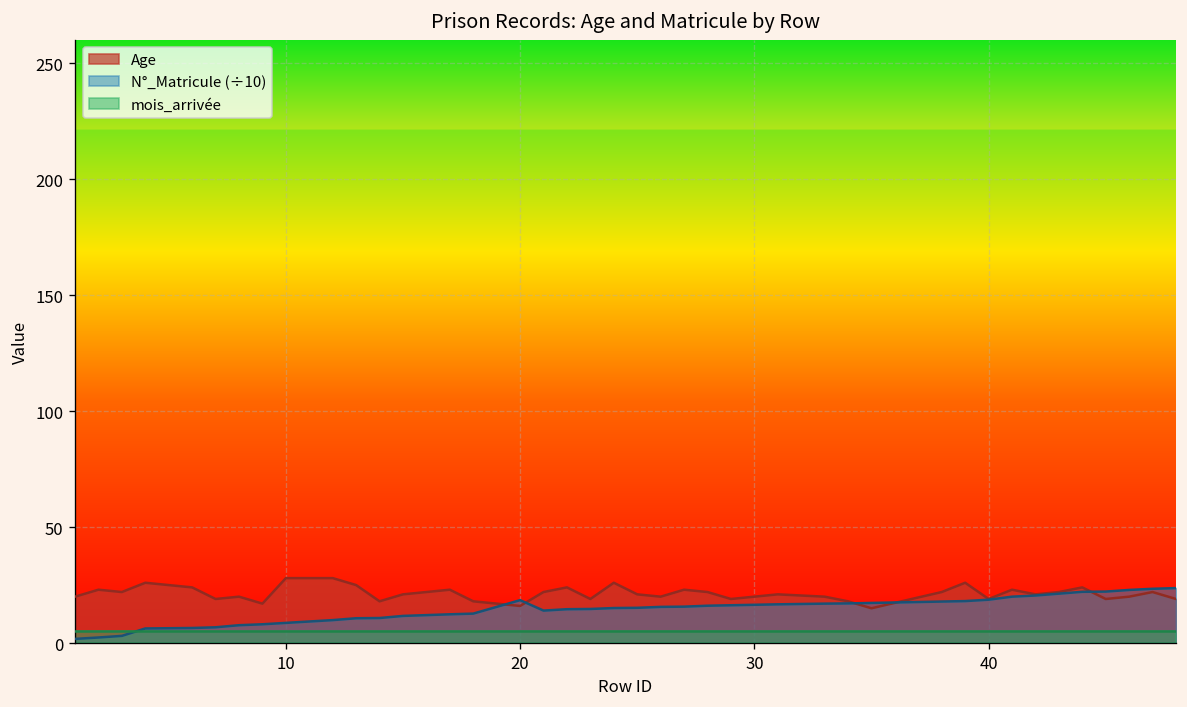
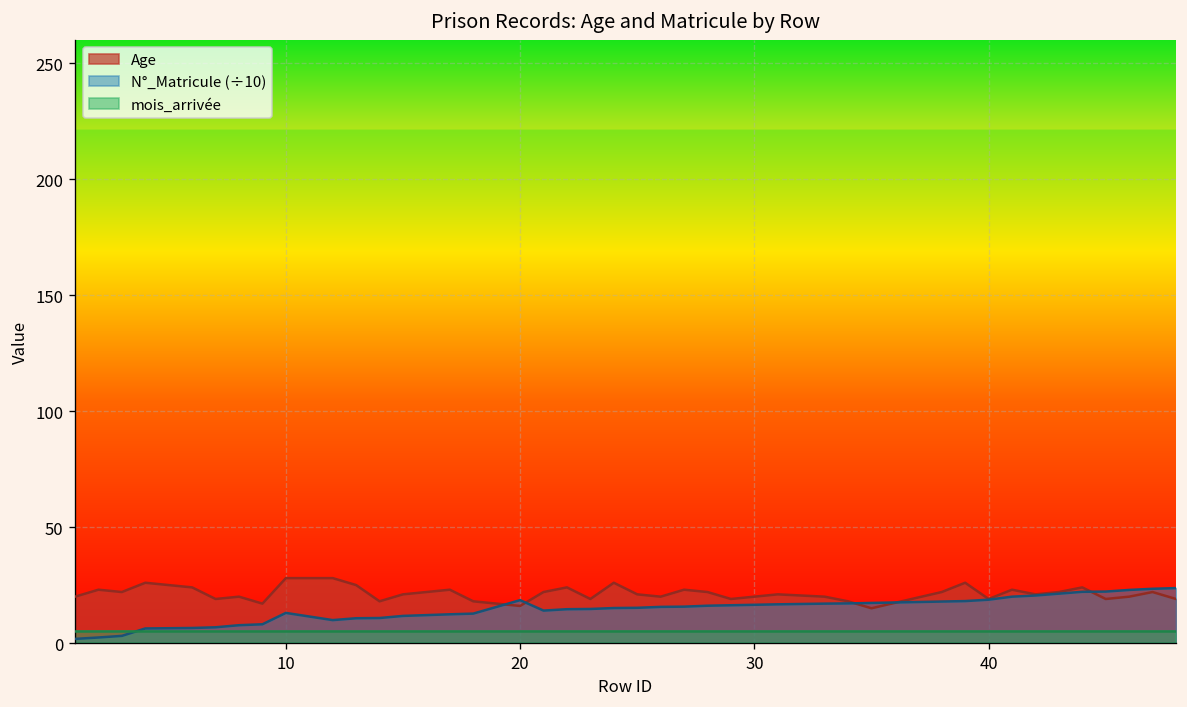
  {
    "Age": {
      "10": 28,
      "20": 16
    },
    "N°_Matricule (÷10)": {
-     "10": 9,
+     "10": 13,
      "20": 19
    },
    "mois_arrivée": {
      "10": 5,
      "20": 5,
      "40": 5
    }
  }
